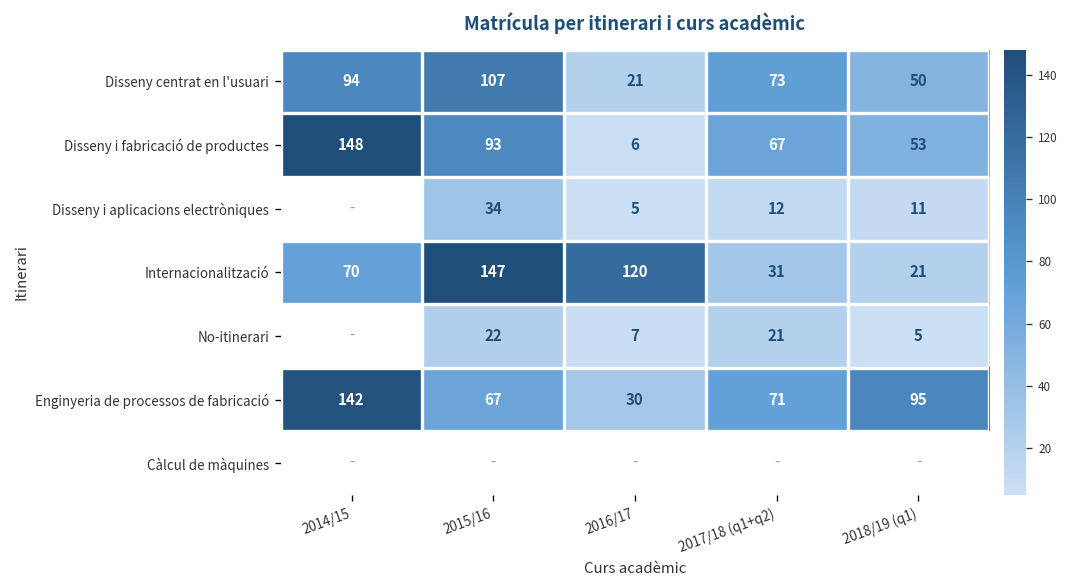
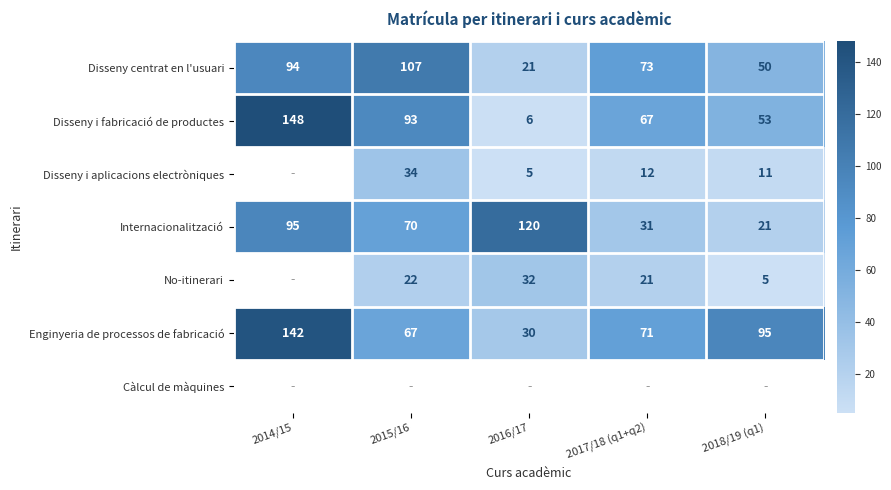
  {
    "Disseny centrat en l'usuari": {
      "2014/15": 94,
      "2015/16": 107,
      "2016/17": 21,
      "2017/18 (q1+q2)": 73,
      "2018/19 (q1)": 50
    },
    "Disseny i fabricació de productes": {
      "2014/15": 148,
      "2015/16": 93,
      "2016/17": 6,
      "2017/18 (q1+q2)": 67,
      "2018/19 (q1)": 53
    },
    "Disseny i aplicacions electròniques": {
      "2015/16": 34,
      "2016/17": 5,
      "2017/18 (q1+q2)": 12,
      "2018/19 (q1)": 11
    },
    "Internacionalització": {
-     "2014/15": 70,
-     "2015/16": 147,
+     "2014/15": 95,
+     "2015/16": 70,
      "2016/17": 120,
      "2017/18 (q1+q2)": 31,
      "2018/19 (q1)": 21
    },
    "No-itinerari": {
      "2015/16": 22,
-     "2016/17": 7,
+     "2016/17": 32,
      "2017/18 (q1+q2)": 21,
      "2018/19 (q1)": 5
    },
    "Enginyeria de processos de fabricació": {
      "2014/15": 142,
      "2015/16": 67,
      "2016/17": 30,
      "2017/18 (q1+q2)": 71,
      "2018/19 (q1)": 95
    }
  }
